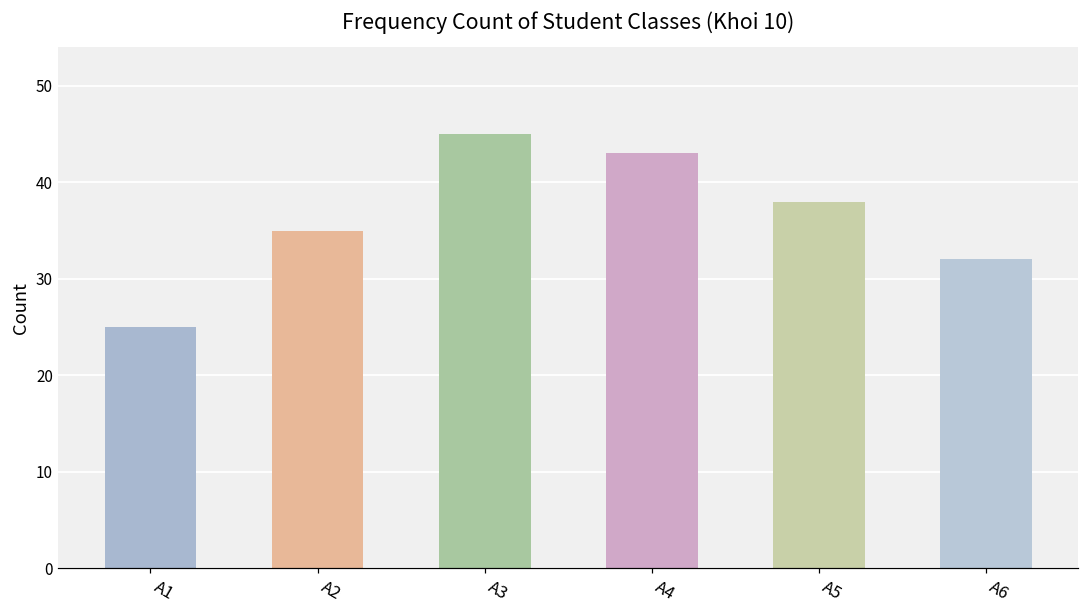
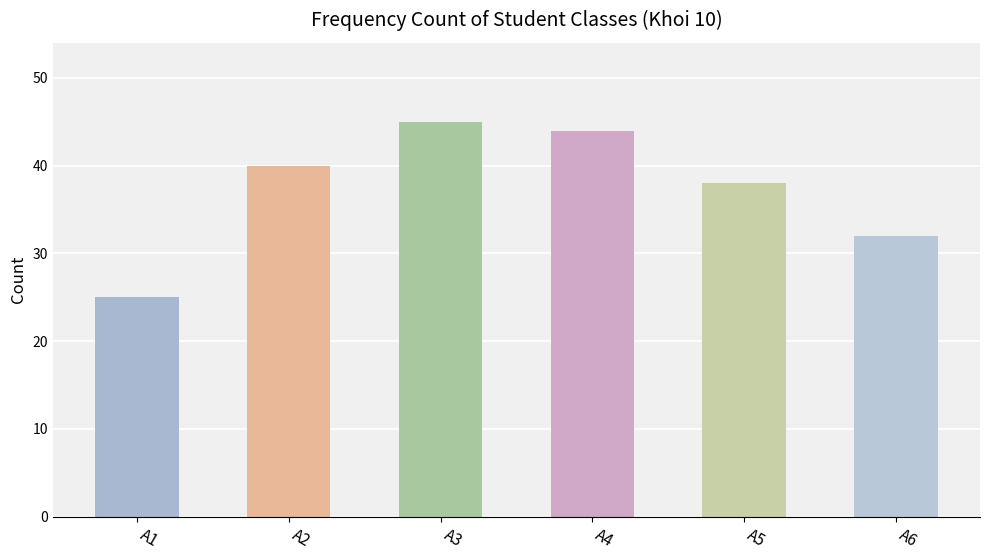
  {
    "A1": 25,
-   "A2": 35,
+   "A2": 40,
    "A3": 45,
-   "A4": 43,
+   "A4": 44,
    "A5": 38,
    "A6": 32
  }
